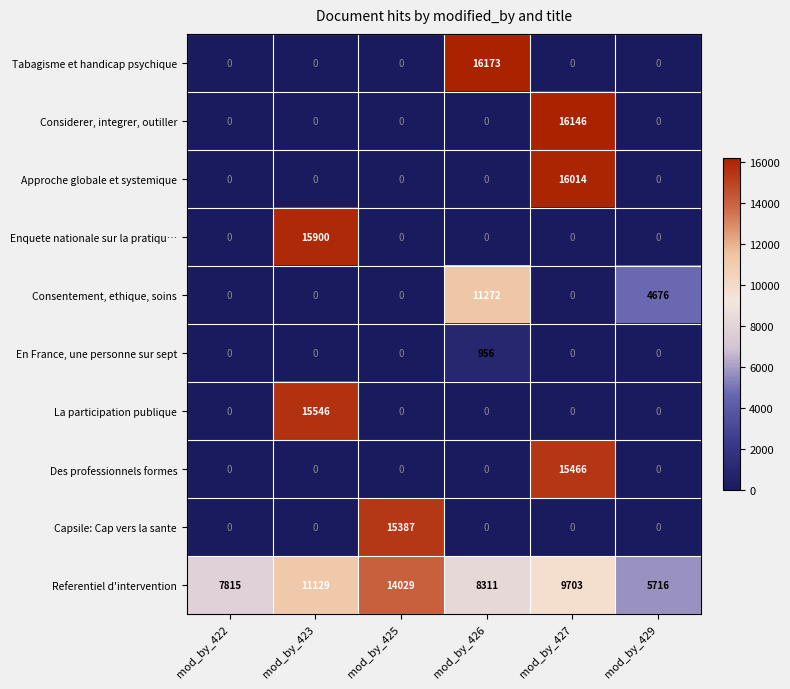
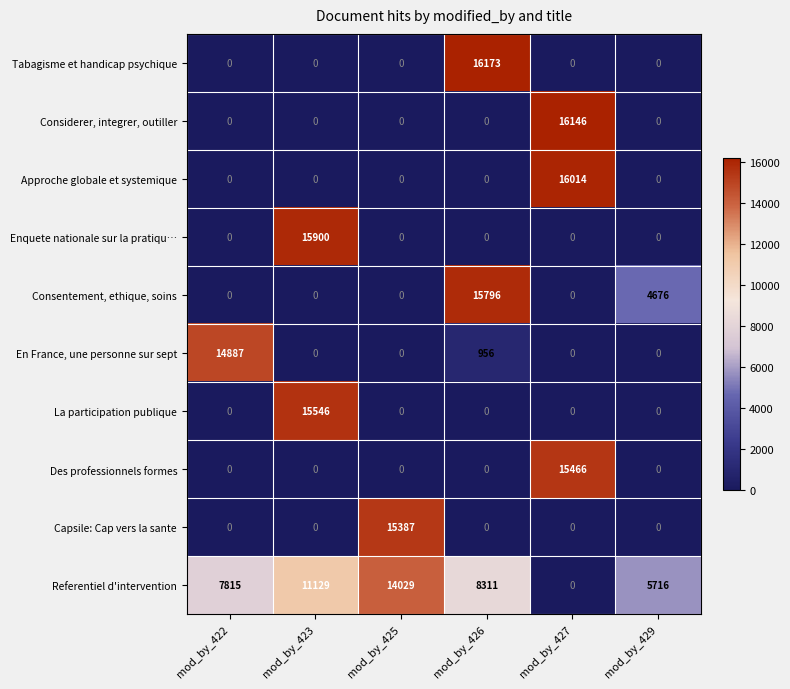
  {
    "Tabagisme et handicap psychique": {
      "mod_by_422": 0,
      "mod_by_423": 0,
      "mod_by_425": 0,
      "mod_by_426": 16173,
      "mod_by_427": 0,
      "mod_by_429": 0
    },
    "Considerer, integrer, outiller": {
      "mod_by_422": 0,
      "mod_by_423": 0,
      "mod_by_425": 0,
      "mod_by_426": 0,
      "mod_by_427": 16146,
      "mod_by_429": 0
    },
    "Approche globale et systemique": {
      "mod_by_422": 0,
      "mod_by_423": 0,
      "mod_by_425": 0,
      "mod_by_426": 0,
      "mod_by_427": 16014,
      "mod_by_429": 0
    },
    "Enquete nationale sur la pratiqu…": {
      "mod_by_422": 0,
      "mod_by_423": 15900,
      "mod_by_425": 0,
      "mod_by_426": 0,
      "mod_by_427": 0,
      "mod_by_429": 0
    },
    "Consentement, ethique, soins": {
      "mod_by_422": 0,
      "mod_by_423": 0,
      "mod_by_425": 0,
-     "mod_by_426": 11272,
+     "mod_by_426": 15796,
      "mod_by_427": 0,
      "mod_by_429": 4676
    },
    "En France, une personne sur sept": {
-     "mod_by_422": 0,
+     "mod_by_422": 14887,
      "mod_by_423": 0,
      "mod_by_425": 0,
      "mod_by_426": 956,
      "mod_by_427": 0,
      "mod_by_429": 0
    },
    "La participation publique": {
      "mod_by_422": 0,
      "mod_by_423": 15546,
      "mod_by_425": 0,
      "mod_by_426": 0,
      "mod_by_427": 0,
      "mod_by_429": 0
    },
    "Des professionnels formes": {
      "mod_by_422": 0,
      "mod_by_423": 0,
      "mod_by_425": 0,
      "mod_by_426": 0,
      "mod_by_427": 15466,
      "mod_by_429": 0
    },
    "Capsile: Cap vers la sante": {
      "mod_by_422": 0,
      "mod_by_423": 0,
      "mod_by_425": 15387,
      "mod_by_426": 0,
      "mod_by_427": 0,
      "mod_by_429": 0
    },
    "Referentiel d'intervention": {
      "mod_by_422": 7815,
      "mod_by_423": 11129,
      "mod_by_425": 14029,
      "mod_by_426": 8311,
-     "mod_by_427": 9703,
+     "mod_by_427": 0,
      "mod_by_429": 5716
    }
  }
